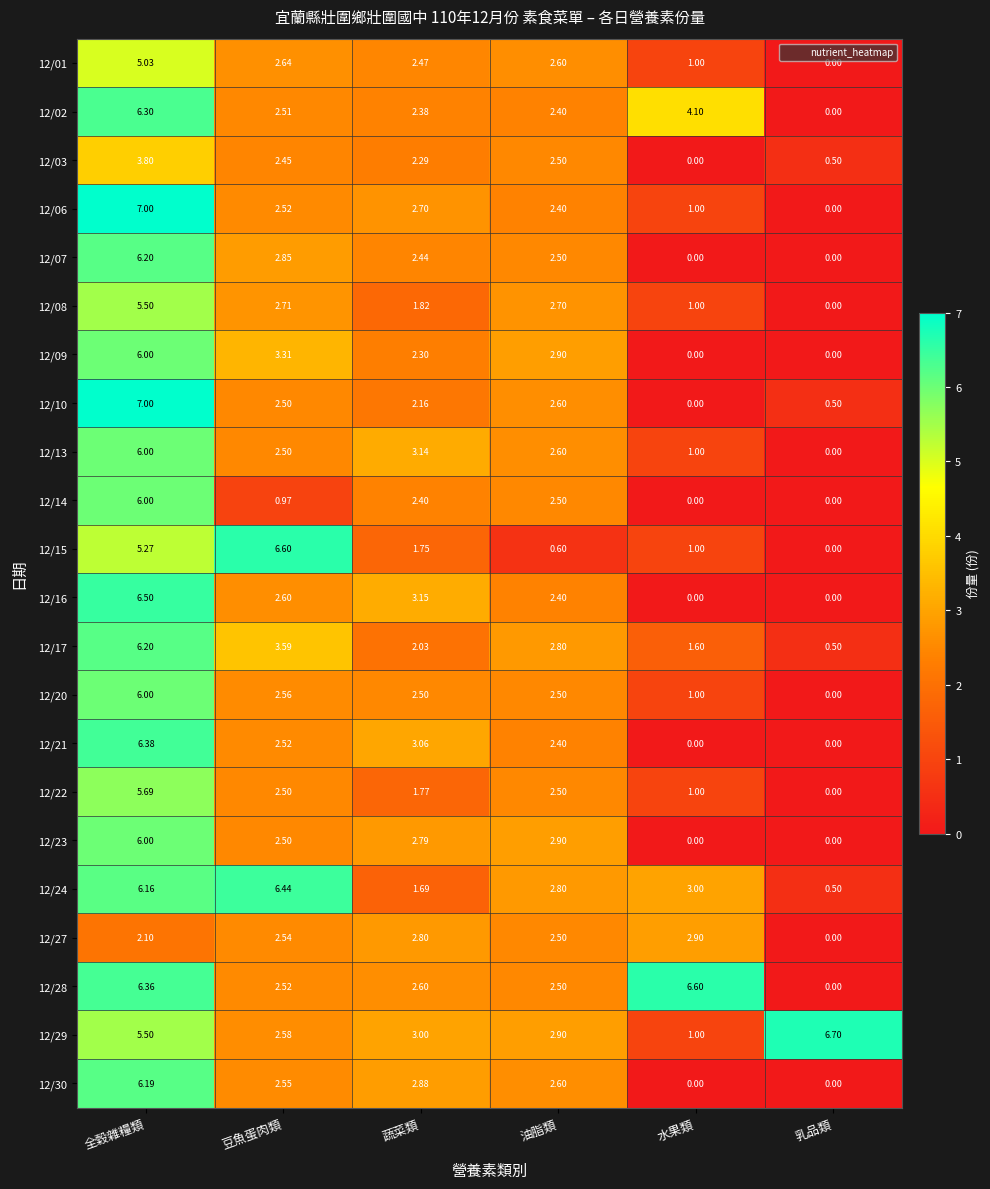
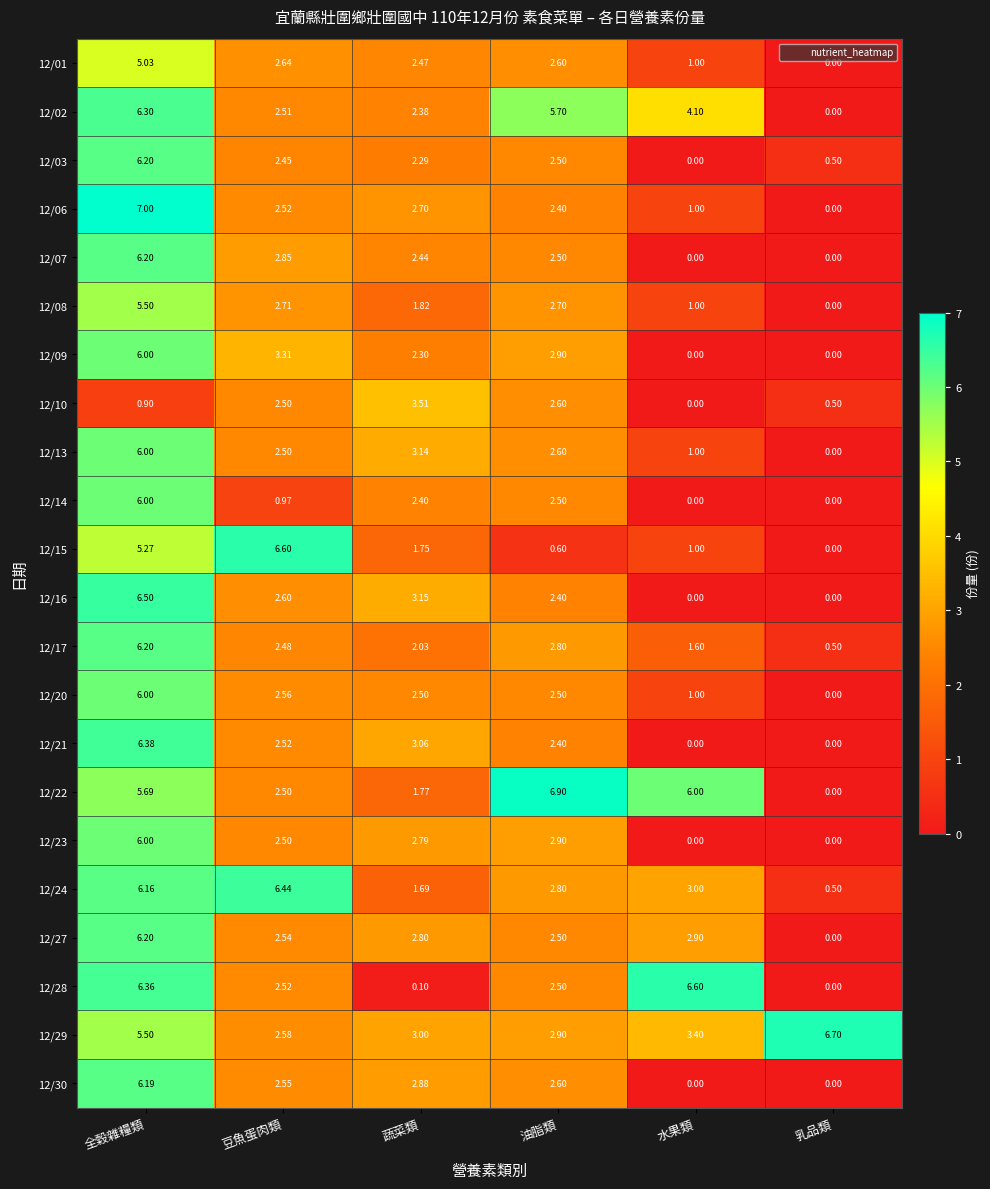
  {
    "12/01": {
      "全穀雜糧類": 5.03,
      "豆魚蛋肉類": 2.64,
      "蔬菜類": 2.47,
      "油脂類": 2.60,
      "水果類": 1.00
    },
    "12/02": {
      "全穀雜糧類": 6.30,
      "豆魚蛋肉類": 2.51,
      "蔬菜類": 2.38,
-     "油脂類": 2.40,
+     "油脂類": 5.70,
      "水果類": 4.10,
      "乳品類": 0.00
    },
    "12/03": {
-     "全穀雜糧類": 3.80,
+     "全穀雜糧類": 6.20,
      "豆魚蛋肉類": 2.45,
      "蔬菜類": 2.29,
      "油脂類": 2.50,
      "水果類": 0.00,
      "乳品類": 0.50
    },
    "12/06": {
      "全穀雜糧類": 7.00,
      "豆魚蛋肉類": 2.52,
      "蔬菜類": 2.70,
      "油脂類": 2.40,
      "水果類": 1.00,
      "乳品類": 0.00
    },
    "12/07": {
      "全穀雜糧類": 6.20,
      "豆魚蛋肉類": 2.85,
      "蔬菜類": 2.44,
      "油脂類": 2.50,
      "水果類": 0.00,
      "乳品類": 0.00
    },
    "12/08": {
      "全穀雜糧類": 5.50,
      "豆魚蛋肉類": 2.71,
      "蔬菜類": 1.82,
      "油脂類": 2.70,
      "水果類": 1.00,
      "乳品類": 0.00
    },
    "12/09": {
      "全穀雜糧類": 6.00,
      "豆魚蛋肉類": 3.31,
      "蔬菜類": 2.30,
      "油脂類": 2.90,
      "水果類": 0.00,
      "乳品類": 0.00
    },
    "12/10": {
-     "全穀雜糧類": 7.00,
+     "全穀雜糧類": 0.90,
      "豆魚蛋肉類": 2.50,
-     "蔬菜類": 2.16,
+     "蔬菜類": 3.51,
      "油脂類": 2.60,
      "水果類": 0.00,
      "乳品類": 0.50
    },
    "12/13": {
      "全穀雜糧類": 6.00,
      "豆魚蛋肉類": 2.50,
      "蔬菜類": 3.14,
      "油脂類": 2.60,
      "水果類": 1.00,
      "乳品類": 0.00
    },
    "12/14": {
      "全穀雜糧類": 6.00,
      "豆魚蛋肉類": 0.97,
      "蔬菜類": 2.40,
      "油脂類": 2.50,
      "水果類": 0.00,
      "乳品類": 0.00
    },
    "12/15": {
      "全穀雜糧類": 5.27,
      "豆魚蛋肉類": 6.60,
      "蔬菜類": 1.75,
      "油脂類": 0.60,
      "水果類": 1.00,
      "乳品類": 0.00
    },
    "12/16": {
      "全穀雜糧類": 6.50,
      "豆魚蛋肉類": 2.60,
      "蔬菜類": 3.15,
      "油脂類": 2.40,
      "水果類": 0.00,
      "乳品類": 0.00
    },
    "12/17": {
      "全穀雜糧類": 6.20,
-     "豆魚蛋肉類": 3.59,
+     "豆魚蛋肉類": 2.48,
      "蔬菜類": 2.03,
      "油脂類": 2.80,
      "水果類": 1.60,
      "乳品類": 0.50
    },
    "12/20": {
      "全穀雜糧類": 6.00,
      "豆魚蛋肉類": 2.56,
      "蔬菜類": 2.50,
      "油脂類": 2.50,
      "水果類": 1.00,
      "乳品類": 0.00
    },
    "12/21": {
      "全穀雜糧類": 6.38,
      "豆魚蛋肉類": 2.52,
      "蔬菜類": 3.06,
      "油脂類": 2.40,
      "水果類": 0.00,
      "乳品類": 0.00
    },
    "12/22": {
      "全穀雜糧類": 5.69,
      "豆魚蛋肉類": 2.50,
      "蔬菜類": 1.77,
-     "油脂類": 2.50,
-     "水果類": 1.00,
+     "油脂類": 6.90,
+     "水果類": 6.00,
      "乳品類": 0.00
    },
    "12/23": {
      "全穀雜糧類": 6.00,
      "豆魚蛋肉類": 2.50,
      "蔬菜類": 2.79,
      "油脂類": 2.90,
      "水果類": 0.00,
      "乳品類": 0.00
    },
    "12/24": {
      "全穀雜糧類": 6.16,
      "豆魚蛋肉類": 6.44,
      "蔬菜類": 1.69,
      "油脂類": 2.80,
      "水果類": 3.00,
      "乳品類": 0.50
    },
    "12/27": {
-     "全穀雜糧類": 2.10,
+     "全穀雜糧類": 6.20,
      "豆魚蛋肉類": 2.54,
      "蔬菜類": 2.80,
      "油脂類": 2.50,
      "水果類": 2.90,
      "乳品類": 0.00
    },
    "12/28": {
      "全穀雜糧類": 6.36,
      "豆魚蛋肉類": 2.52,
-     "蔬菜類": 2.60,
+     "蔬菜類": 0.10,
      "油脂類": 2.50,
      "水果類": 6.60,
      "乳品類": 0.00
    },
    "12/29": {
      "全穀雜糧類": 5.50,
      "豆魚蛋肉類": 2.58,
      "蔬菜類": 3.00,
      "油脂類": 2.90,
-     "水果類": 1.00,
+     "水果類": 3.40,
      "乳品類": 6.70
    },
    "12/30": {
      "全穀雜糧類": 6.19,
      "豆魚蛋肉類": 2.55,
      "蔬菜類": 2.88,
      "油脂類": 2.60,
      "水果類": 0.00,
      "乳品類": 0.00
    }
  }
